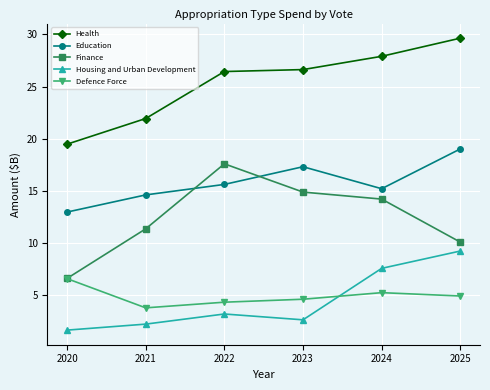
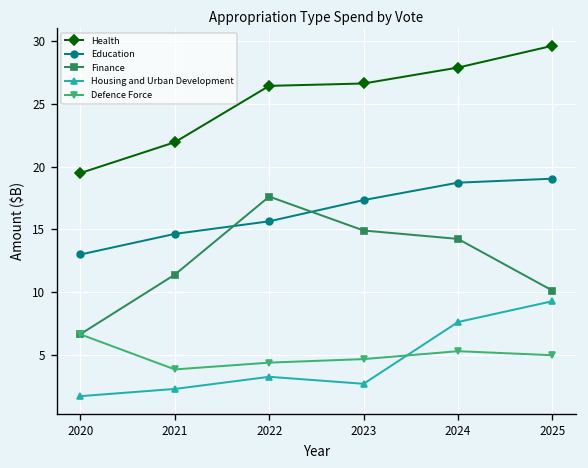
  {
    "Health": {
      "2020": 19.5,
      "2021": 21.9,
      "2022": 26.4,
      "2023": 26.6,
      "2024": 27.9,
      "2025": 29.6
    },
    "Education": {
      "2020": 13.0,
      "2021": 14.6,
      "2022": 15.6,
      "2023": 17.3,
-     "2024": 15.2,
+     "2024": 18.7,
      "2025": 19.0
    },
    "Housing and Urban Development": {
      "2020": 1.7,
      "2021": 2.3,
      "2022": 3.2,
      "2023": 2.7,
      "2024": 7.6,
      "2025": 9.3
    }
  }
